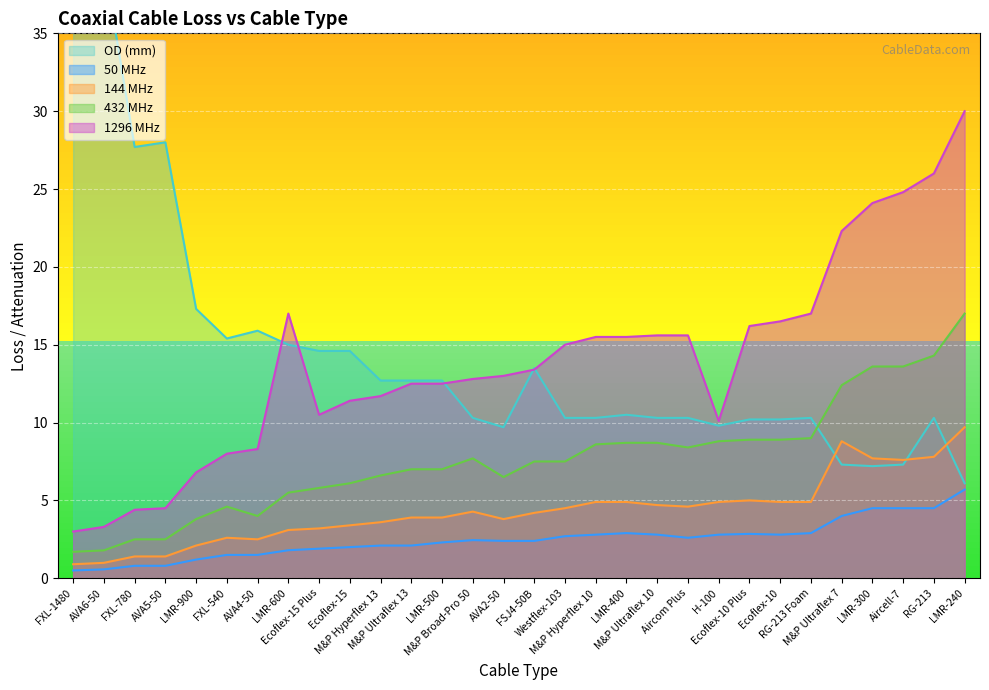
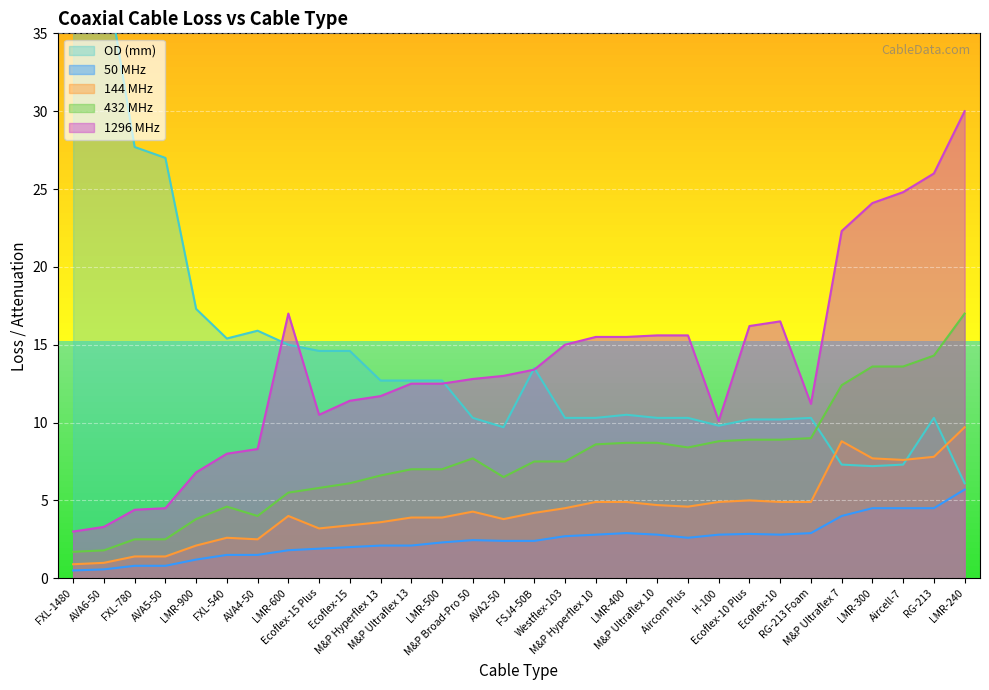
  {
    "OD (mm)": {
      "FXL-780": 27.7,
-     "AVA5-50": 28,
+     "AVA5-50": 27,
      "LMR-900": 17.3,
      "FXL-540": 15.4,
      "AVA4-50": 16,
      "LMR-600": 15,
      "Ecoflex-15 Plus": 14.6,
      "Ecoflex-15": 14.6,
      "M&P Hyperflex 13": 12.7,
      "M&P Ultraflex 13": 12.7,
      "LMR-500": 12.7,
      "M&P Broad-Pro 50": 10.3,
      "AVA2-50": 9.7,
      "Westflex-103": 10.3,
      "M&P Hyperflex 10": 10.3,
      "LMR-400": 10.5,
      "M&P Ultraflex 10": 10.3,
      "Aircom Plus": 10.3,
      "H-100": 9.8,
      "Ecoflex-10 Plus": 10.2,
      "Ecoflex-10": 10.2,
      "RG-213 Foam": 10.3,
      "M&P Ultraflex 7": 7.3,
      "LMR-300": 7.2,
      "Aircell-7": 7.3,
      "RG-213": 10.3,
      "LMR-240": 6
    },
    "50 MHz": {
      "FXL-1480": 0.5,
      "AVA6-50": 0.6,
      "FXL-780": 0.8,
      "AVA5-50": 0.8,
      "LMR-900": 1.2,
      "FXL-540": 1.5,
      "AVA4-50": 1.5,
      "LMR-600": 1.8,
      "Ecoflex-15 Plus": 1.9,
      "Ecoflex-15": 2.0,
      "M&P Hyperflex 13": 2.1,
      "M&P Ultraflex 13": 2.1,
      "LMR-500": 2.3,
      "M&P Broad-Pro 50": 2.5,
      "AVA2-50": 2.4,
      "FSJ4-50B": 2.4,
      "Westflex-103": 2.7,
      "M&P Hyperflex 10": 2.8,
      "LMR-400": 2.9,
      "M&P Ultraflex 10": 2.8,
      "Aircom Plus": 2.6,
      "H-100": 2.8,
      "Ecoflex-10 Plus": 2.9,
      "Ecoflex-10": 2.8,
      "RG-213 Foam": 2.9,
      "M&P Ultraflex 7": 4.0,
      "LMR-300": 4.5,
      "Aircell-7": 4.5,
      "RG-213": 4.5,
      "LMR-240": 5.7
    },
    "144 MHz": {
      "FXL-1480": 0.9,
      "AVA6-50": 1.0,
      "FXL-780": 1.4,
      "AVA5-50": 1.4,
      "LMR-900": 2.1,
      "FXL-540": 2.6,
      "AVA4-50": 2.5,
-     "LMR-600": 3.1,
+     "LMR-600": 4.0,
      "Ecoflex-15 Plus": 3.2,
      "Ecoflex-15": 3.4,
      "M&P Hyperflex 13": 3.6,
      "M&P Ultraflex 13": 3.9,
      "LMR-500": 3.9,
      "M&P Broad-Pro 50": 4.3,
      "AVA2-50": 3.8,
      "FSJ4-50B": 4.2,
      "Westflex-103": 4.5,
      "M&P Hyperflex 10": 4.9,
      "LMR-400": 4.9,
      "M&P Ultraflex 10": 4.7,
      "Aircom Plus": 4.6,
      "H-100": 4.9,
      "Ecoflex-10 Plus": 5.0,
      "Ecoflex-10": 4.9,
      "RG-213 Foam": 4.9,
      "M&P Ultraflex 7": 8.8,
      "LMR-300": 7.7,
      "Aircell-7": 7.6,
      "RG-213": 7.8,
      "LMR-240": 9.7
    },
    "432 MHz": {
      "FXL-1480": 1.7,
      "AVA6-50": 1.8,
      "FXL-780": 2.5,
      "AVA5-50": 2.5,
      "LMR-900": 3.8,
      "FXL-540": 4.6,
      "AVA4-50": 4.0,
      "LMR-600": 5.5,
      "Ecoflex-15 Plus": 5.8,
      "Ecoflex-15": 6.1,
      "M&P Hyperflex 13": 6.6,
      "M&P Ultraflex 13": 7.0,
      "LMR-500": 7.0,
      "M&P Broad-Pro 50": 7.7,
      "AVA2-50": 6.5,
      "FSJ4-50B": 7.5,
      "Westflex-103": 7.5,
      "M&P Hyperflex 10": 8.6,
      "LMR-400": 8.7,
      "M&P Ultraflex 10": 8.7,
      "Aircom Plus": 8.4,
      "H-100": 8.8,
      "Ecoflex-10 Plus": 8.9,
      "Ecoflex-10": 8.9,
      "RG-213 Foam": 9.0,
      "M&P Ultraflex 7": 12.4,
      "LMR-300": 13.6,
      "Aircell-7": 13.6,
      "RG-213": 14.3,
      "LMR-240": 17.0
    },
    "1296 MHz": {
      "FXL-1480": 3.0,
      "AVA6-50": 3.3,
      "FXL-780": 4.4,
      "AVA5-50": 4.5,
      "LMR-900": 6.8,
      "FXL-540": 8.0,
      "AVA4-50": 8.3,
      "LMR-600": 17.0,
      "Ecoflex-15 Plus": 10.5,
      "Ecoflex-15": 11.4,
      "M&P Hyperflex 13": 11.7,
      "M&P Ultraflex 13": 12.5,
      "LMR-500": 12.5,
      "M&P Broad-Pro 50": 12.8,
      "AVA2-50": 13.0,
      "Westflex-103": 15.0,
      "M&P Hyperflex 10": 15.5,
      "LMR-400": 15.5,
      "M&P Ultraflex 10": 15.6,
      "Aircom Plus": 15.6,
      "H-100": 10.1,
      "Ecoflex-10 Plus": 16.2,
      "Ecoflex-10": 16.5,
-     "RG-213 Foam": 17.0,
+     "RG-213 Foam": 11.2,
      "M&P Ultraflex 7": 22.3,
      "LMR-300": 24.1,
      "Aircell-7": 24.8,
      "RG-213": 26.0,
      "LMR-240": 30.0
    }
  }
